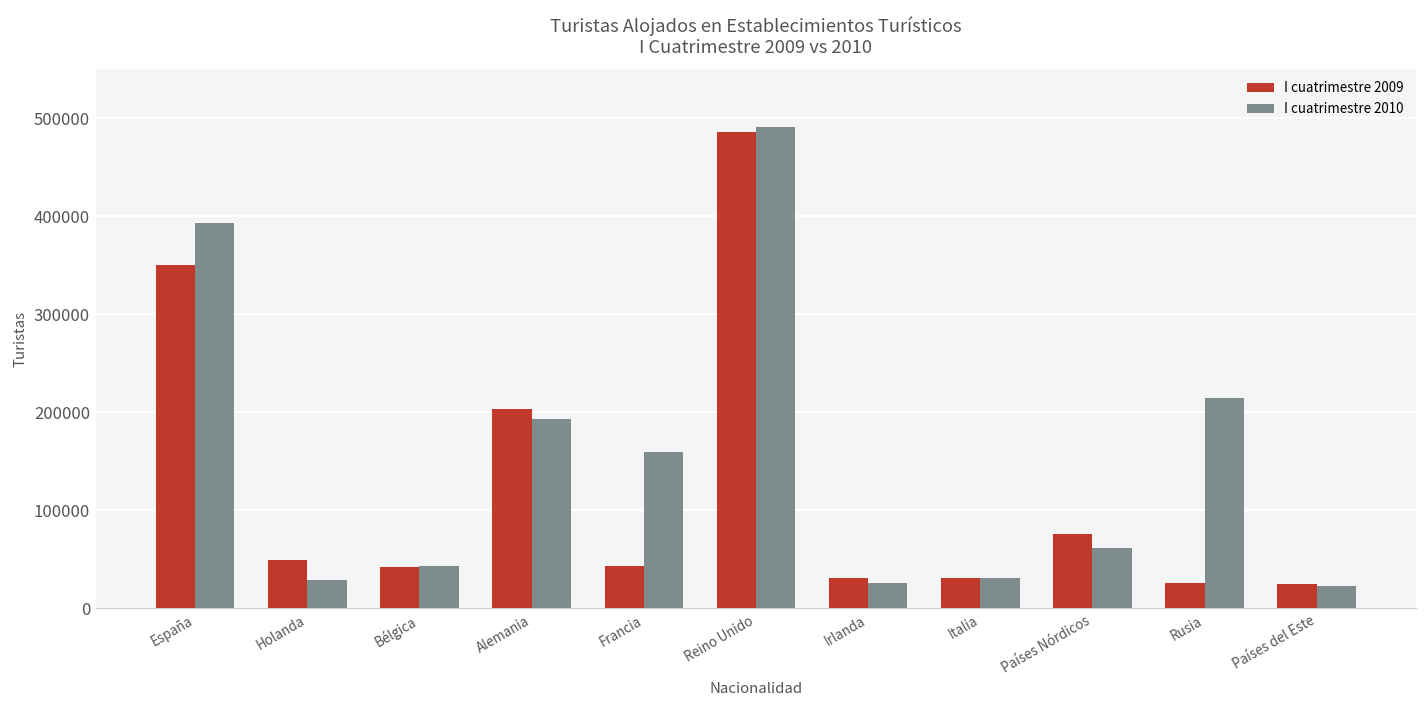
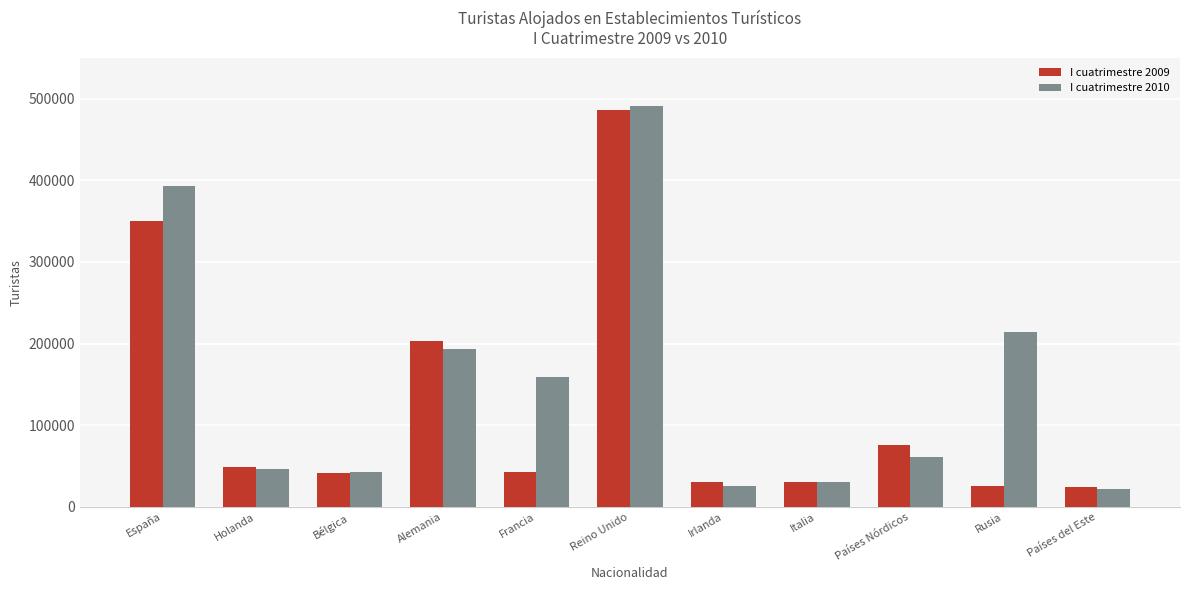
  {
    "I cuatrimestre 2009": {
      "España": 350000,
      "Holanda": 50000,
      "Bélgica": 40000,
      "Alemania": 200000,
      "Francia": 40000,
      "Reino Unido": 490000,
      "Irlanda": 30000,
      "Italia": 30000,
      "Países Nórdicos": 80000,
      "Rusia": 30000,
      "Países del Este": 20000
    },
    "I cuatrimestre 2010": {
      "España": 390000,
-     "Holanda": 30000,
+     "Holanda": 50000,
      "Bélgica": 40000,
      "Alemania": 190000,
      "Francia": 160000,
      "Reino Unido": 490000,
      "Irlanda": 30000,
      "Italia": 30000,
      "Países Nórdicos": 60000,
      "Rusia": 210000,
      "Países del Este": 20000
    }
  }
